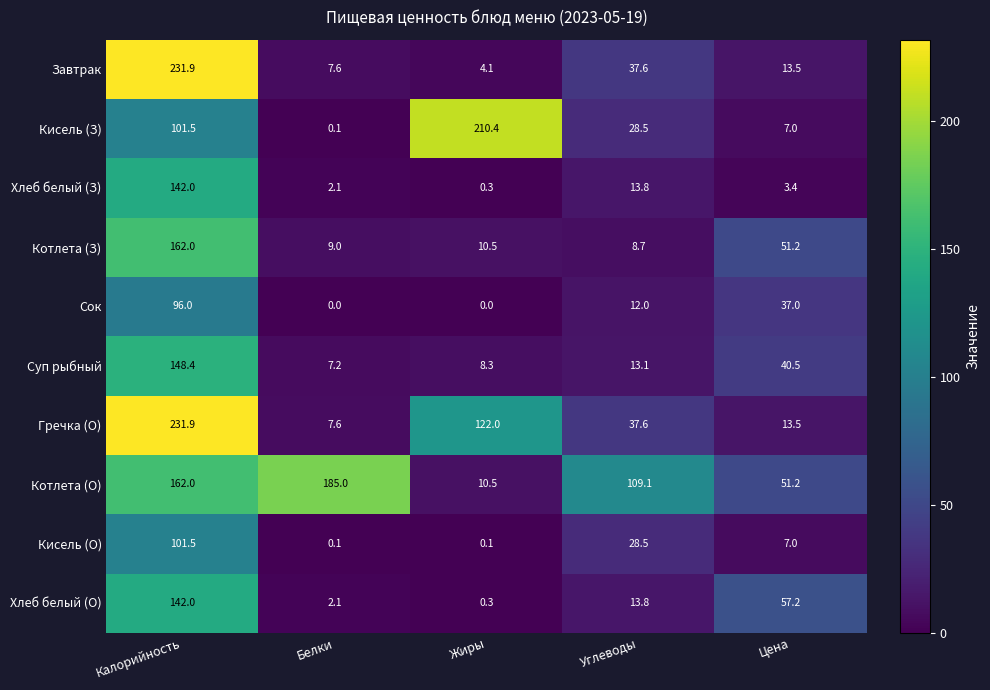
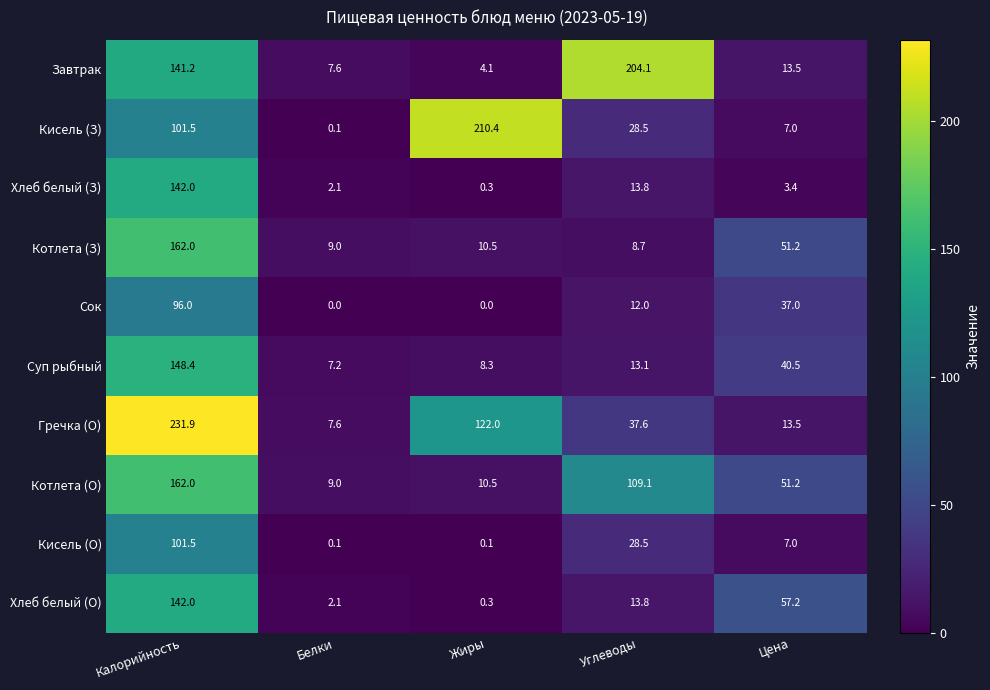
  {
    "Завтрак": {
-     "Калорийность": 231.9,
+     "Калорийность": 141.2,
      "Белки": 7.6,
      "Жиры": 4.1,
-     "Углеводы": 37.6,
+     "Углеводы": 204.1,
      "Цена": 13.5
    },
    "Кисель (З)": {
      "Калорийность": 101.5,
      "Белки": 0.1,
      "Жиры": 210.4,
      "Углеводы": 28.5,
      "Цена": 7.0
    },
    "Хлеб белый (З)": {
      "Калорийность": 142.0,
      "Белки": 2.1,
      "Жиры": 0.3,
      "Углеводы": 13.8,
      "Цена": 3.4
    },
    "Котлета (З)": {
      "Калорийность": 162.0,
      "Белки": 9.0,
      "Жиры": 10.5,
      "Углеводы": 8.7,
      "Цена": 51.2
    },
    "Сок": {
      "Калорийность": 96.0,
      "Белки": 0.0,
      "Жиры": 0.0,
      "Углеводы": 12.0,
      "Цена": 37.0
    },
    "Суп рыбный": {
      "Калорийность": 148.4,
      "Белки": 7.2,
      "Жиры": 8.3,
      "Углеводы": 13.1,
      "Цена": 40.5
    },
    "Гречка (О)": {
      "Калорийность": 231.9,
      "Белки": 7.6,
      "Жиры": 122.0,
      "Углеводы": 37.6,
      "Цена": 13.5
    },
    "Котлета (О)": {
      "Калорийность": 162.0,
-     "Белки": 185.0,
+     "Белки": 9.0,
      "Жиры": 10.5,
      "Углеводы": 109.1,
      "Цена": 51.2
    },
    "Кисель (О)": {
      "Калорийность": 101.5,
      "Белки": 0.1,
      "Жиры": 0.1,
      "Углеводы": 28.5,
      "Цена": 7.0
    },
    "Хлеб белый (О)": {
      "Калорийность": 142.0,
      "Белки": 2.1,
      "Жиры": 0.3,
      "Углеводы": 13.8,
      "Цена": 57.2
    }
  }
